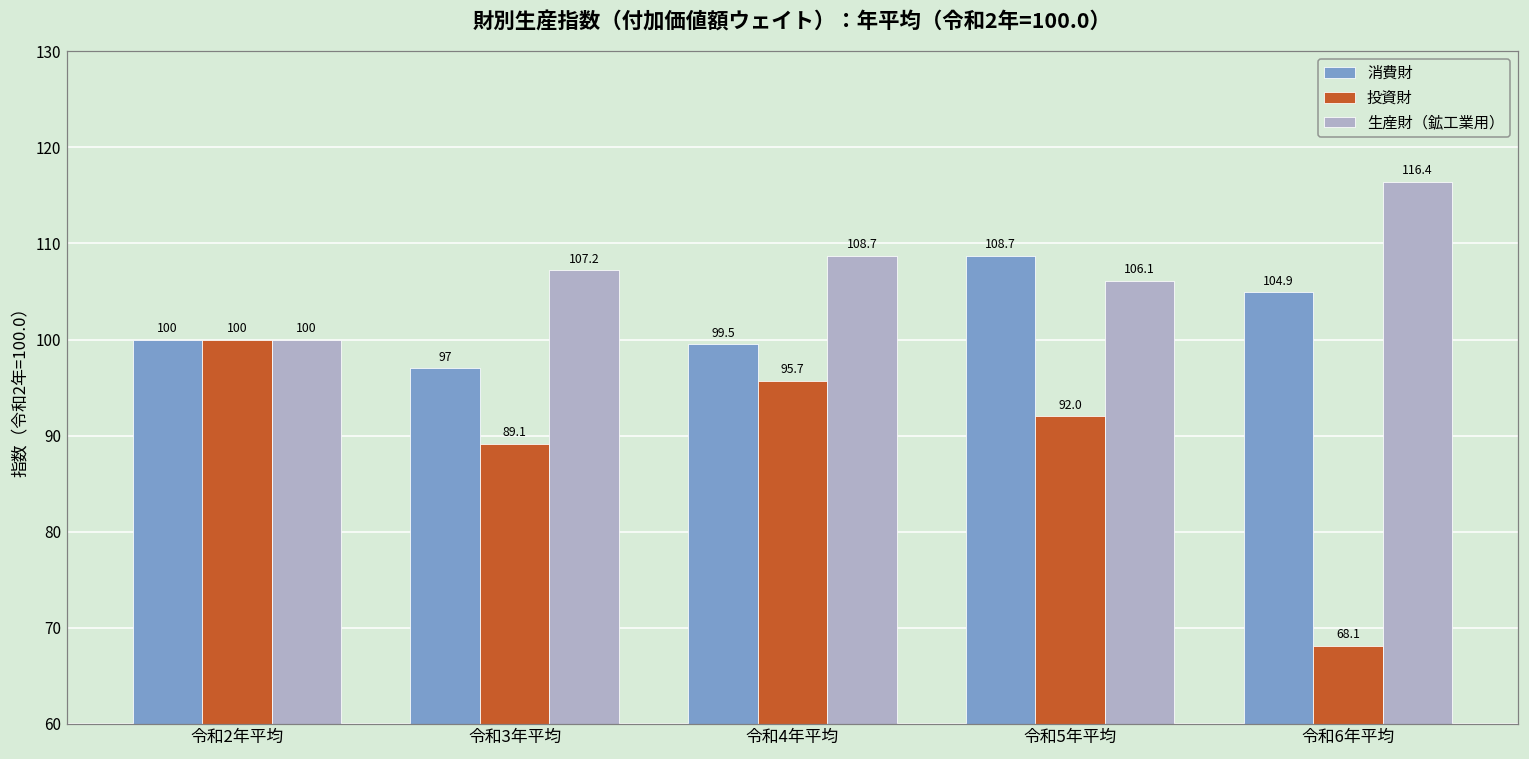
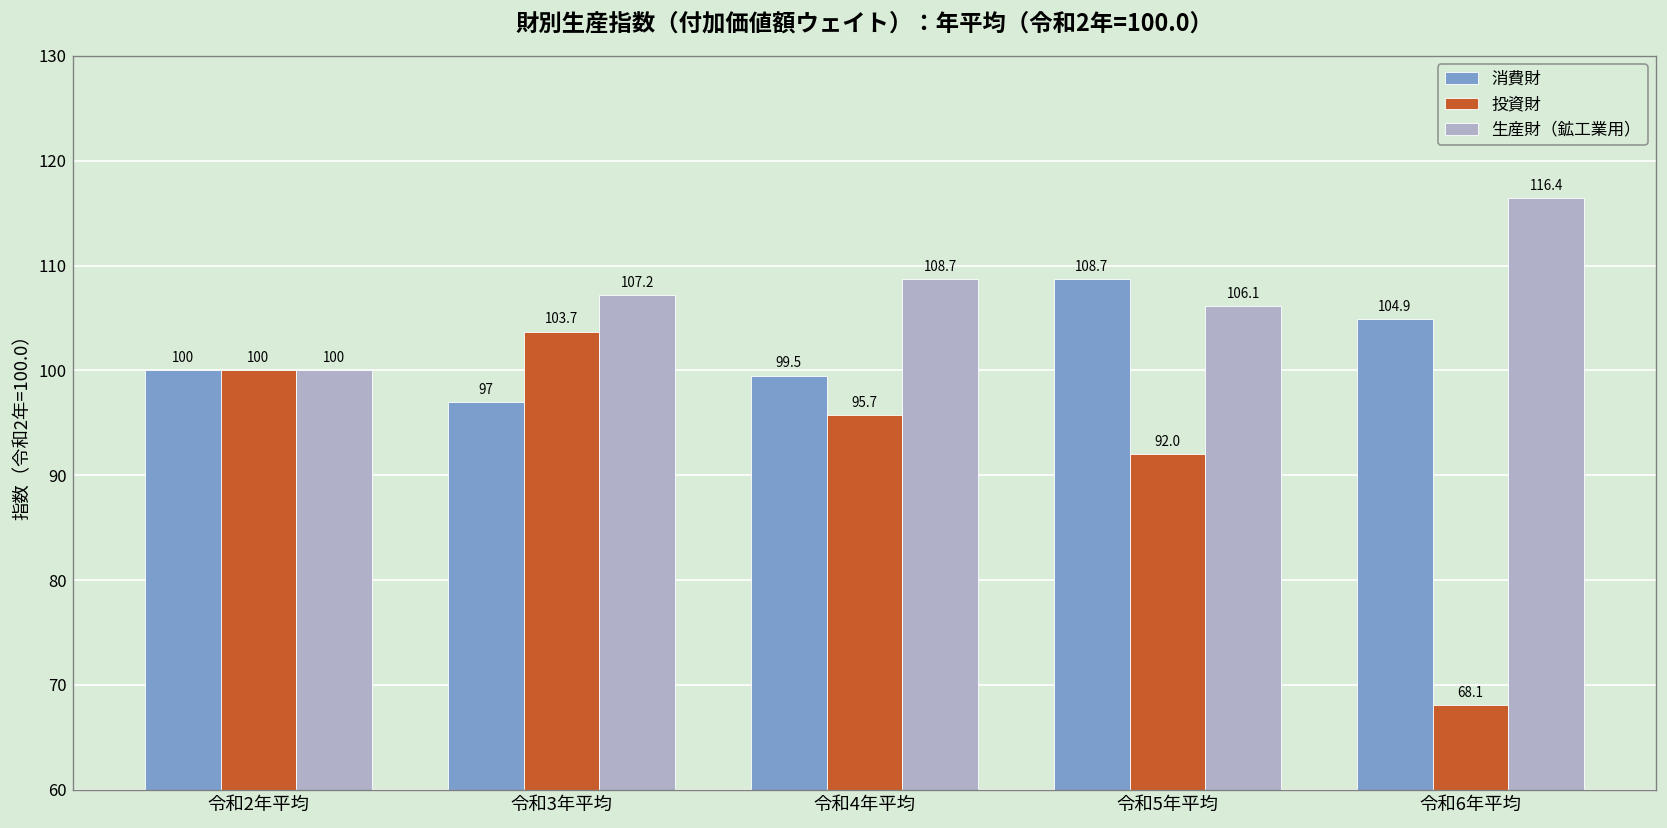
  {
    "投資財": {
      "令和2年平均": 100,
-     "令和3年平均": 89.1,
+     "令和3年平均": 103.7,
      "令和4年平均": 95.7,
      "令和5年平均": 92.0,
      "令和6年平均": 68.1
    }
  }
